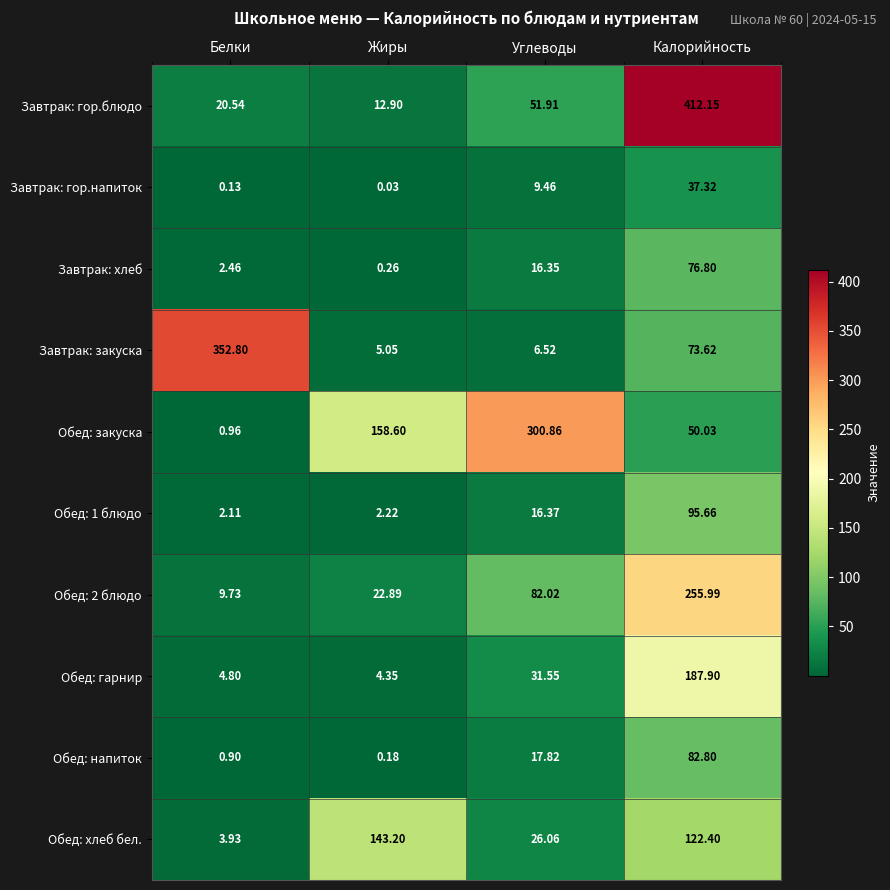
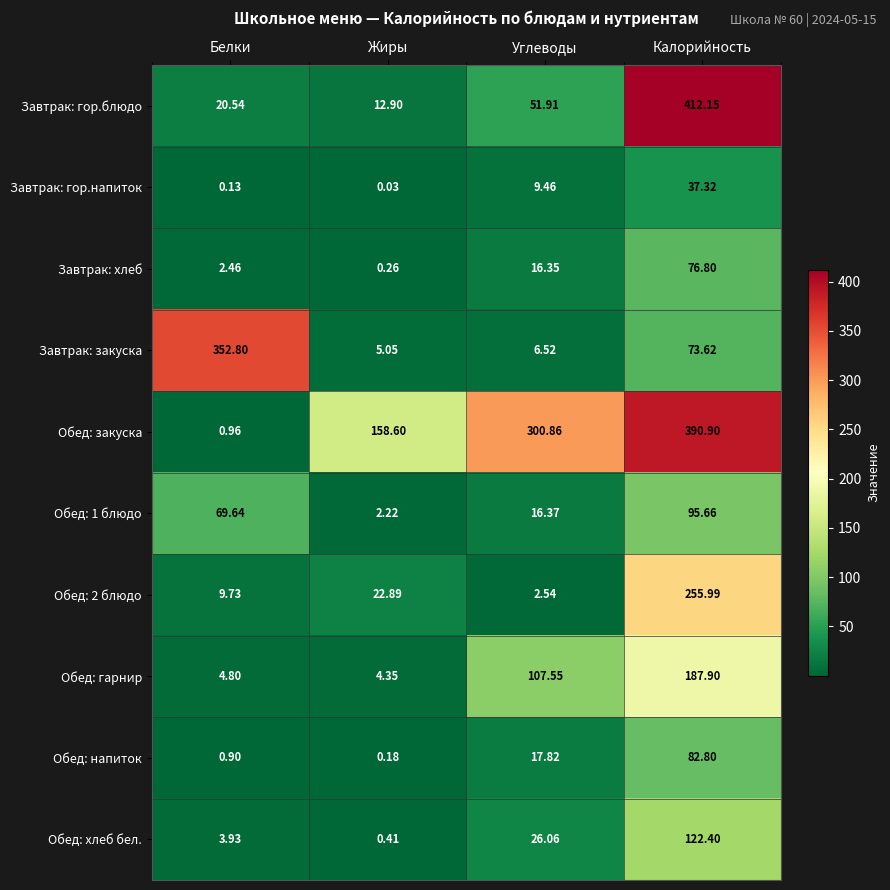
  {
    "Завтрак: гор.блюдо": {
      "Белки": 20.54,
      "Жиры": 12.90,
      "Углеводы": 51.91,
      "Калорийность": 412.15
    },
    "Завтрак: гор.напиток": {
      "Белки": 0.13,
      "Жиры": 0.03,
      "Углеводы": 9.46,
      "Калорийность": 37.32
    },
    "Завтрак: хлеб": {
      "Белки": 2.46,
      "Жиры": 0.26,
      "Углеводы": 16.35,
      "Калорийность": 76.80
    },
    "Завтрак: закуска": {
      "Белки": 352.80,
      "Жиры": 5.05,
      "Углеводы": 6.52,
      "Калорийность": 73.62
    },
    "Обед: закуска": {
      "Белки": 0.96,
      "Жиры": 158.60,
      "Углеводы": 300.86,
-     "Калорийность": 50.03
+     "Калорийность": 390.90
    },
    "Обед: 1 блюдо": {
-     "Белки": 2.11,
+     "Белки": 69.64,
      "Жиры": 2.22,
      "Углеводы": 16.37,
      "Калорийность": 95.66
    },
    "Обед: 2 блюдо": {
      "Белки": 9.73,
      "Жиры": 22.89,
-     "Углеводы": 82.02,
+     "Углеводы": 2.54,
      "Калорийность": 255.99
    },
    "Обед: гарнир": {
      "Белки": 4.80,
      "Жиры": 4.35,
-     "Углеводы": 31.55,
+     "Углеводы": 107.55,
      "Калорийность": 187.90
    },
    "Обед: напиток": {
      "Белки": 0.90,
      "Жиры": 0.18,
      "Углеводы": 17.82,
      "Калорийность": 82.80
    },
    "Обед: хлеб бел.": {
      "Белки": 3.93,
-     "Жиры": 143.20,
+     "Жиры": 0.41,
      "Углеводы": 26.06,
      "Калорийность": 122.40
    }
  }
